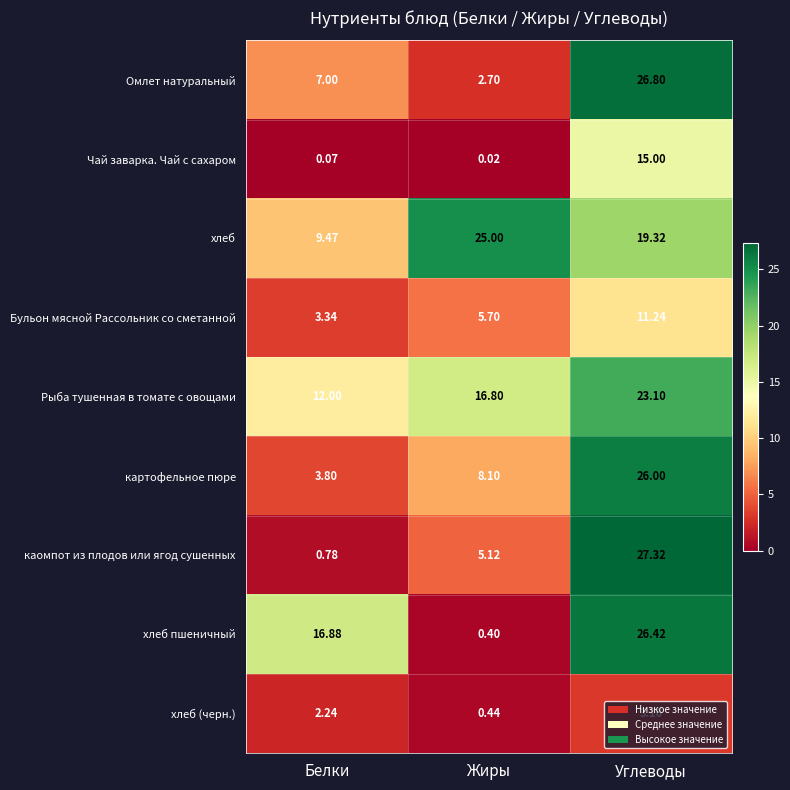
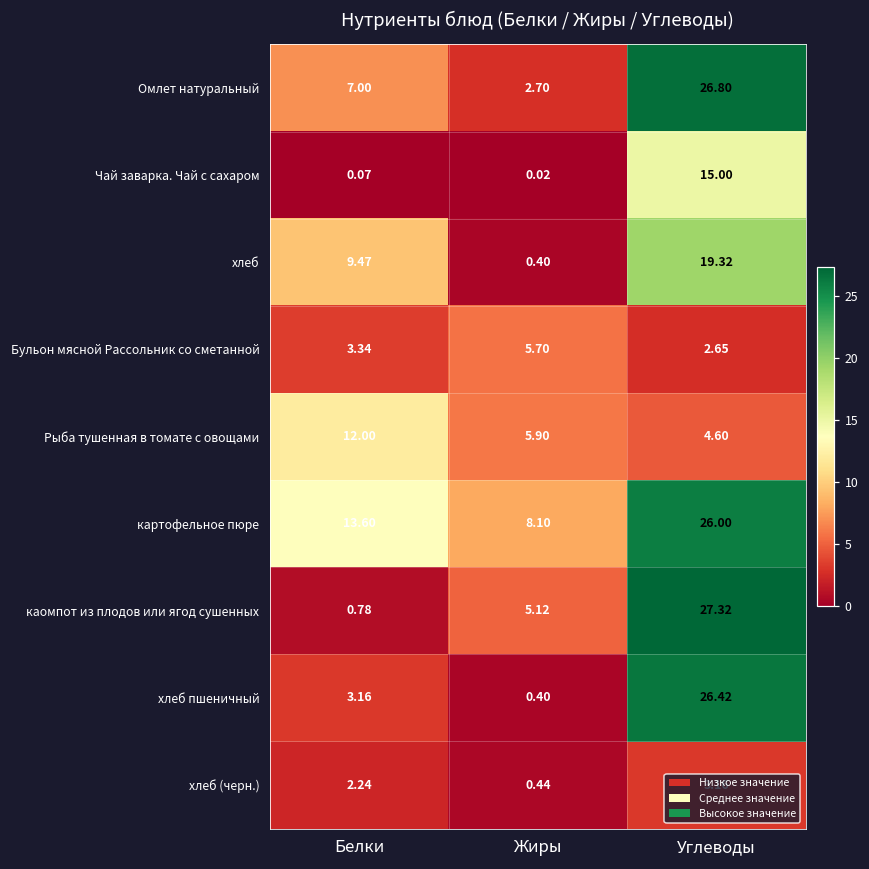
  {
    "Омлет натуральный": {
      "Белки": 7.00,
      "Жиры": 2.70,
      "Углеводы": 26.80
    },
    "Чай заварка. Чай с сахаром": {
      "Белки": 0.07,
      "Жиры": 0.02,
      "Углеводы": 15.00
    },
    "хлеб": {
      "Белки": 9.47,
-     "Жиры": 25.00,
+     "Жиры": 0.40,
      "Углеводы": 19.32
    },
    "Бульон мясной Рассольник со сметанной": {
      "Белки": 3.34,
      "Жиры": 5.70,
-     "Углеводы": 11.24
+     "Углеводы": 2.65
    },
    "Рыба тушенная в томате с овощами": {
      "Белки": 12.00,
-     "Жиры": 16.80,
-     "Углеводы": 23.10
+     "Жиры": 5.90,
+     "Углеводы": 4.60
    },
    "картофельное пюре": {
-     "Белки": 3.80,
+     "Белки": 13.60,
      "Жиры": 8.10,
      "Углеводы": 26.00
    },
    "каомпот из плодов или ягод сушенных": {
      "Белки": 0.78,
      "Жиры": 5.12,
      "Углеводы": 27.32
    },
    "хлеб пшеничный": {
-     "Белки": 16.88,
+     "Белки": 3.16,
      "Жиры": 0.40,
      "Углеводы": 26.42
    },
    "хлеб (черн.)": {
      "Белки": 2.24,
      "Жиры": 0.44
    }
  }
